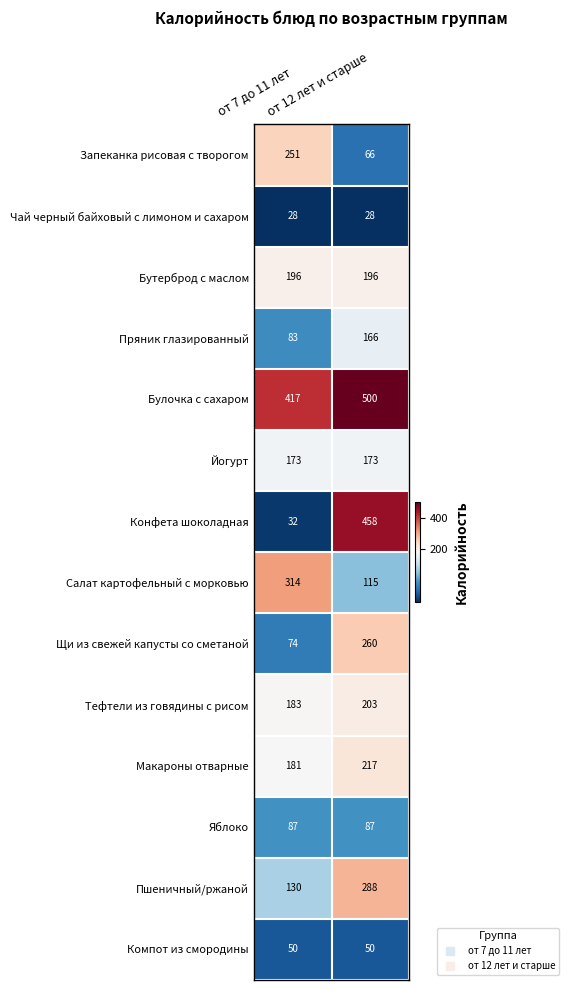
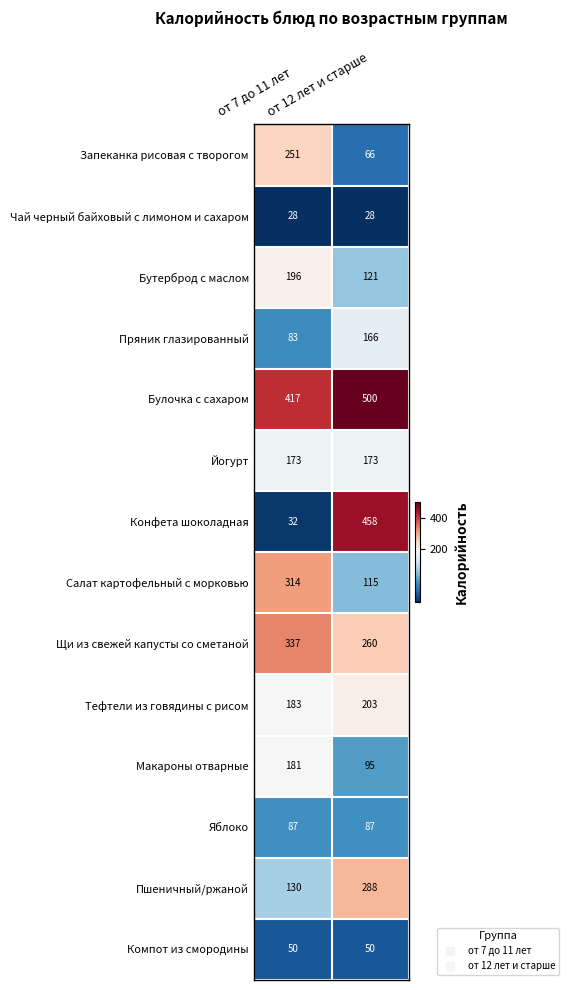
  {
    "Запеканка рисовая с творогом": {
      "от 7 до 11 лет": 251,
      "от 12 лет и старше": 66
    },
    "Чай черный байховый с лимоном и сахаром": {
      "от 7 до 11 лет": 28,
      "от 12 лет и старше": 28
    },
    "Бутерброд с маслом": {
      "от 7 до 11 лет": 196,
-     "от 12 лет и старше": 196
+     "от 12 лет и старше": 121
    },
    "Пряник глазированный": {
      "от 7 до 11 лет": 83,
      "от 12 лет и старше": 166
    },
    "Булочка с сахаром": {
      "от 7 до 11 лет": 417,
      "от 12 лет и старше": 500
    },
    "Йогурт": {
      "от 7 до 11 лет": 173,
      "от 12 лет и старше": 173
    },
    "Конфета шоколадная": {
      "от 7 до 11 лет": 32,
      "от 12 лет и старше": 458
    },
    "Салат картофельный с морковью": {
      "от 7 до 11 лет": 314,
      "от 12 лет и старше": 115
    },
    "Щи из свежей капусты со сметаной": {
-     "от 7 до 11 лет": 74,
+     "от 7 до 11 лет": 337,
      "от 12 лет и старше": 260
    },
    "Тефтели из говядины с рисом": {
      "от 7 до 11 лет": 183,
      "от 12 лет и старше": 203
    },
    "Макароны отварные": {
      "от 7 до 11 лет": 181,
-     "от 12 лет и старше": 217
+     "от 12 лет и старше": 95
    },
    "Яблоко": {
      "от 7 до 11 лет": 87,
      "от 12 лет и старше": 87
    },
    "Пшеничный/ржаной": {
      "от 7 до 11 лет": 130,
      "от 12 лет и старше": 288
    },
    "Компот из смородины": {
      "от 7 до 11 лет": 50,
      "от 12 лет и старше": 50
    }
  }
